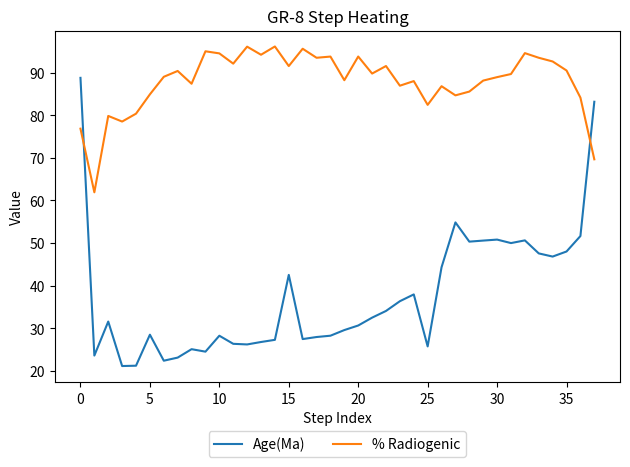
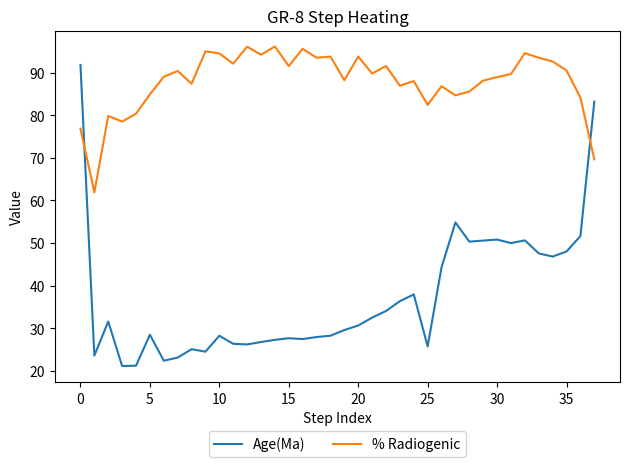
  {
    "Age(Ma)": {
-     "0": 89,
+     "0": 92,
      "5": 28,
      "10": 28,
-     "15": 43,
+     "15": 28,
      "20": 31,
      "25": 26,
      "30": 51,
      "35": 48
    },
    "% Radiogenic": {
      "0": 77,
      "5": 85,
      "10": 95,
      "15": 92,
      "20": 94,
      "25": 82,
      "30": 89,
      "35": 91
    }
  }
